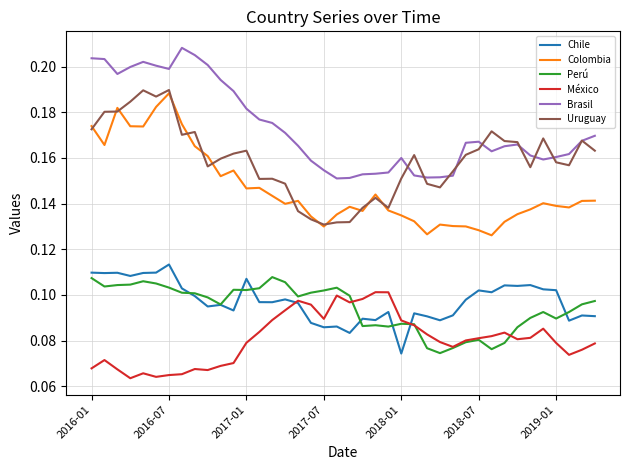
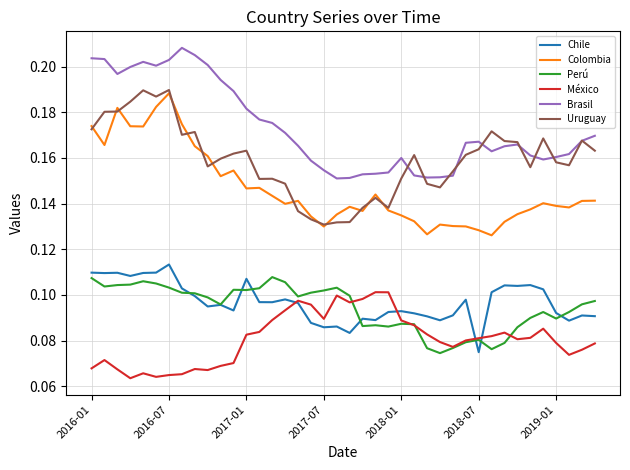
  {
    "Chile": {
      "2016-01": 0.110,
      "2016-07": 0.113,
      "2017-01": 0.107,
      "2017-07": 0.086,
-     "2018-01": 0.074,
-     "2018-07": 0.102,
-     "2019-01": 0.102
+     "2018-01": 0.093,
+     "2018-07": 0.075,
+     "2019-01": 0.092
    },
    "Colombia": {
      "2016-01": 0.174,
      "2016-07": 0.188,
      "2017-01": 0.147,
      "2018-01": 0.135,
      "2018-07": 0.128,
      "2019-01": 0.139
    },
    "Perú": {
      "2016-01": 0.107,
      "2016-07": 0.103,
      "2017-01": 0.102,
      "2017-07": 0.102,
      "2018-01": 0.087,
      "2019-01": 0.090
    },
    "México": {
      "2016-01": 0.068,
      "2016-07": 0.065,
-     "2017-01": 0.079,
+     "2017-01": 0.083,
      "2017-07": 0.090,
      "2018-01": 0.089,
      "2019-01": 0.079
    },
    "Brasil": {
      "2016-01": 0.204,
-     "2016-07": 0.199,
+     "2016-07": 0.203,
      "2017-01": 0.182,
      "2017-07": 0.155,
      "2018-01": 0.160,
      "2018-07": 0.167,
      "2019-01": 0.160
    },
    "Uruguay": {
      "2016-01": 0.173,
      "2016-07": 0.190,
      "2017-01": 0.163,
      "2018-01": 0.151,
      "2018-07": 0.164,
      "2019-01": 0.158
    }
  }
